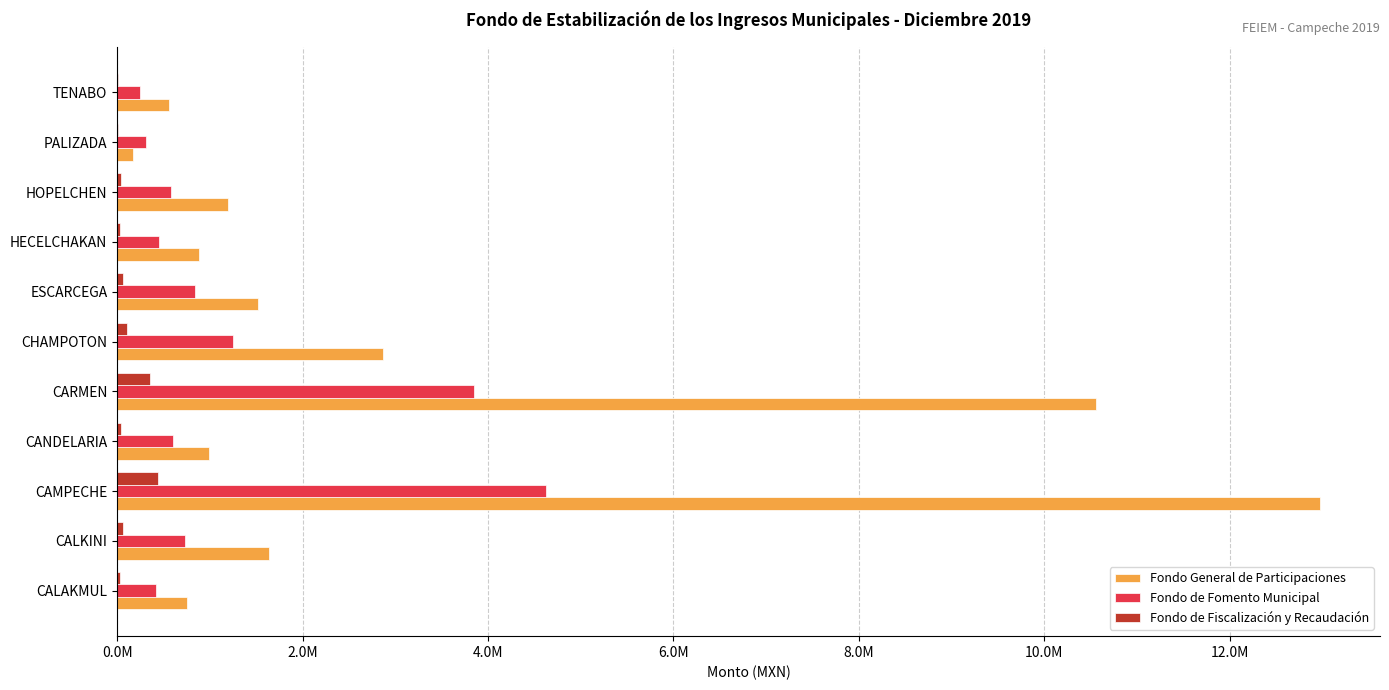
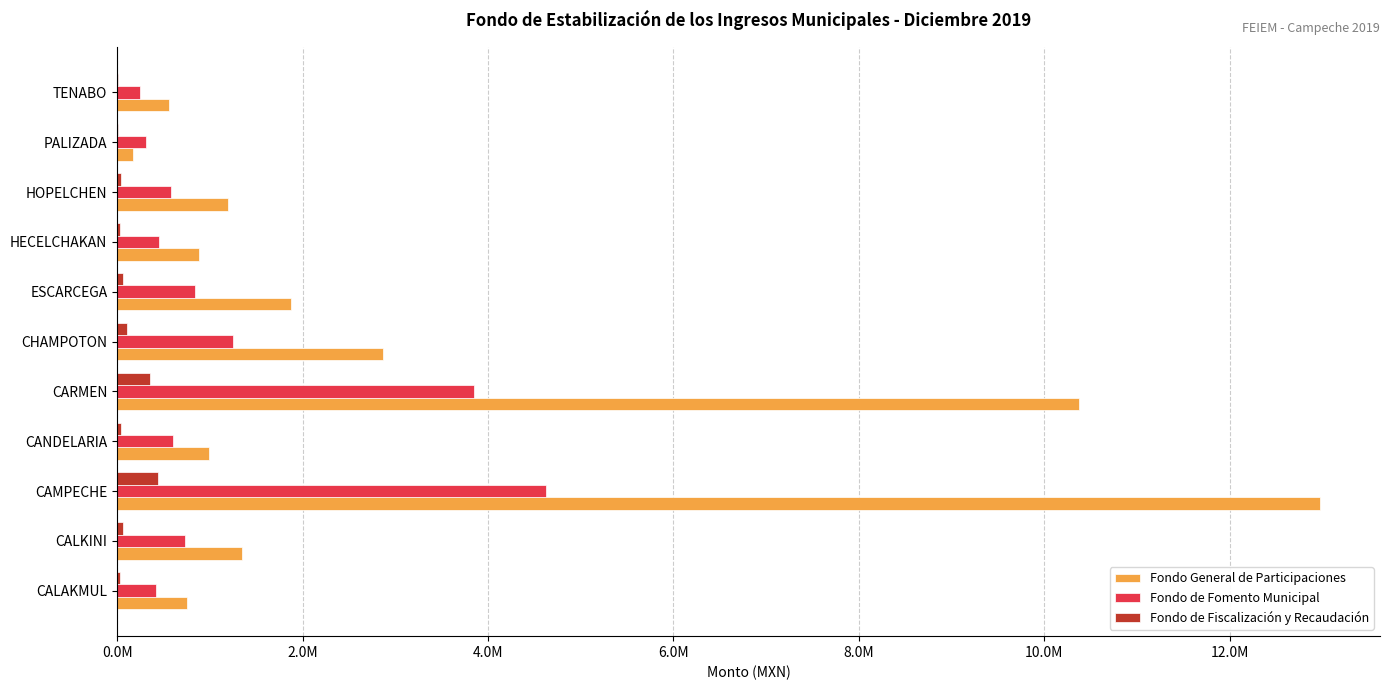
  {
    "Fondo General de Participaciones": {
      "TENABO": 600000,
      "PALIZADA": 200000,
      "HOPELCHEN": 1200000,
      "HECELCHAKAN": 900000,
-     "ESCARCEGA": 1500000,
+     "ESCARCEGA": 1900000,
      "CHAMPOTON": 2900000,
-     "CARMEN": 10600000,
+     "CARMEN": 10400000,
      "CANDELARIA": 1000000,
      "CAMPECHE": 13000000,
-     "CALKINI": 1600000,
+     "CALKINI": 1300000,
      "CALAKMUL": 800000
    }
  }
